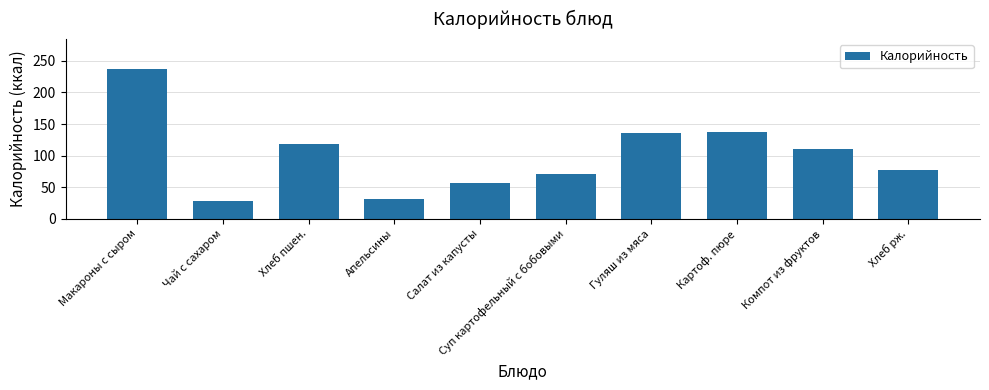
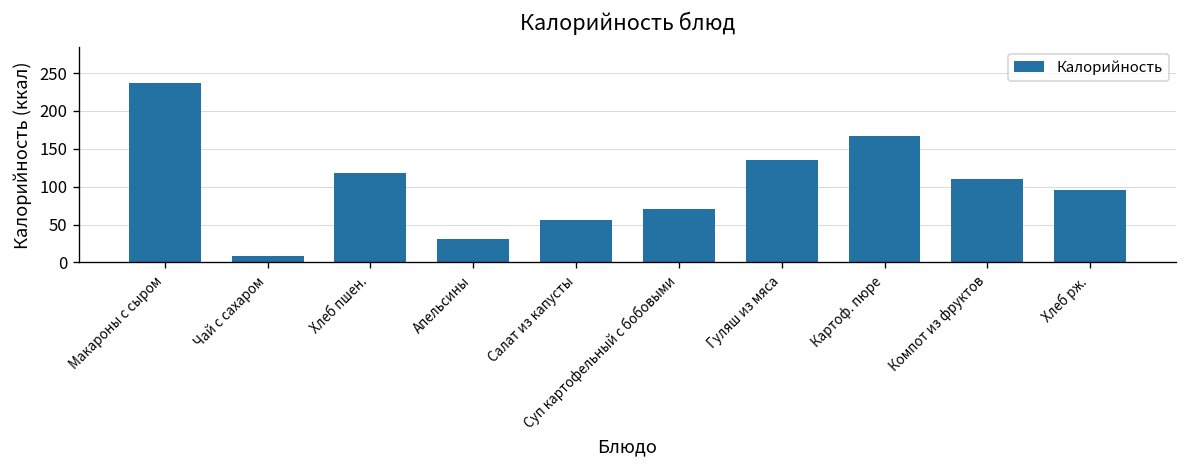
  {
    "Макароны с сыром": 240,
-   "Чай с сахаром": 30,
+   "Чай с сахаром": 10,
    "Хлеб пшен.": 120,
    "Апельсины": 30,
    "Салат из капусты": 60,
    "Суп картофельный с бобовыми": 70,
    "Гуляш из мяса": 140,
-   "Картоф. пюре": 140,
+   "Картоф. пюре": 170,
    "Компот из фруктов": 110,
-   "Хлеб рж.": 80
+   "Хлеб рж.": 100
  }
